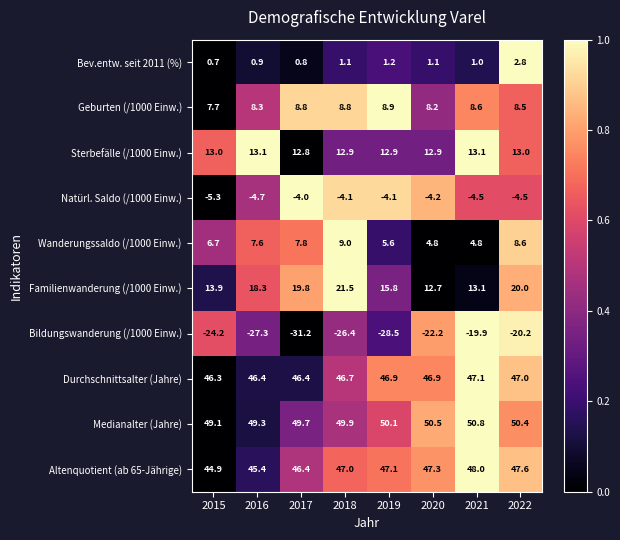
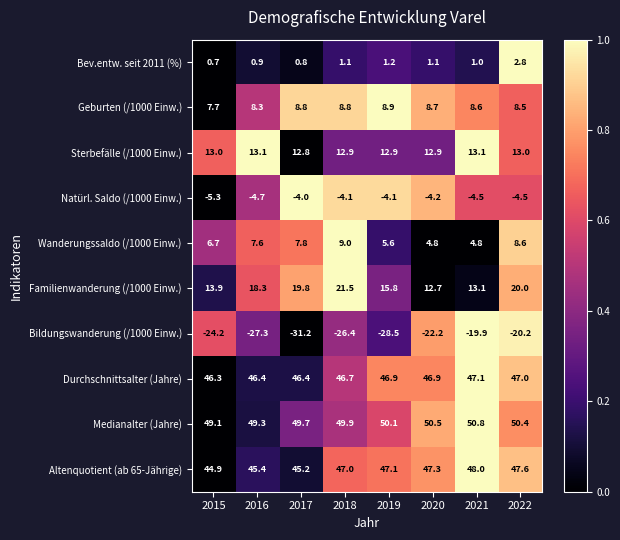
  {
    "Bev.entw. seit 2011 (%)": {
      "2015": 0.7,
      "2016": 0.9,
      "2017": 0.8,
      "2018": 1.1,
      "2019": 1.2,
      "2020": 1.1,
      "2021": 1.0,
      "2022": 2.8
    },
    "Geburten (/1000 Einw.)": {
      "2015": 7.7,
      "2016": 8.3,
      "2017": 8.8,
      "2018": 8.8,
      "2019": 8.9,
-     "2020": 8.2,
+     "2020": 8.7,
      "2021": 8.6,
      "2022": 8.5
    },
    "Sterbefälle (/1000 Einw.)": {
      "2015": 13.0,
      "2016": 13.1,
      "2017": 12.8,
      "2018": 12.9,
      "2019": 12.9,
      "2020": 12.9,
      "2021": 13.1,
      "2022": 13.0
    },
    "Natürl. Saldo (/1000 Einw.)": {
      "2015": -5.3,
      "2016": -4.7,
      "2017": -4.0,
      "2018": -4.1,
      "2019": -4.1,
      "2020": -4.2,
      "2021": -4.5,
      "2022": -4.5
    },
    "Wanderungssaldo (/1000 Einw.)": {
      "2015": 6.7,
      "2016": 7.6,
      "2017": 7.8,
      "2018": 9.0,
      "2019": 5.6,
      "2020": 4.8,
      "2021": 4.8,
      "2022": 8.6
    },
    "Familienwanderung (/1000 Einw.)": {
      "2015": 13.9,
      "2016": 18.3,
      "2017": 19.8,
      "2018": 21.5,
      "2019": 15.8,
      "2020": 12.7,
      "2021": 13.1,
      "2022": 20.0
    },
    "Bildungswanderung (/1000 Einw.)": {
      "2015": -24.2,
      "2016": -27.3,
      "2017": -31.2,
      "2018": -26.4,
      "2019": -28.5,
      "2020": -22.2,
      "2021": -19.9,
      "2022": -20.2
    },
    "Durchschnittsalter (Jahre)": {
      "2015": 46.3,
      "2016": 46.4,
      "2017": 46.4,
      "2018": 46.7,
      "2019": 46.9,
      "2020": 46.9,
      "2021": 47.1,
      "2022": 47.0
    },
    "Medianalter (Jahre)": {
      "2015": 49.1,
      "2016": 49.3,
      "2017": 49.7,
      "2018": 49.9,
      "2019": 50.1,
      "2020": 50.5,
      "2021": 50.8,
      "2022": 50.4
    },
    "Altenquotient (ab 65-Jährige)": {
      "2015": 44.9,
      "2016": 45.4,
-     "2017": 46.4,
+     "2017": 45.2,
      "2018": 47.0,
      "2019": 47.1,
      "2020": 47.3,
      "2021": 48.0,
      "2022": 47.6
    }
  }
